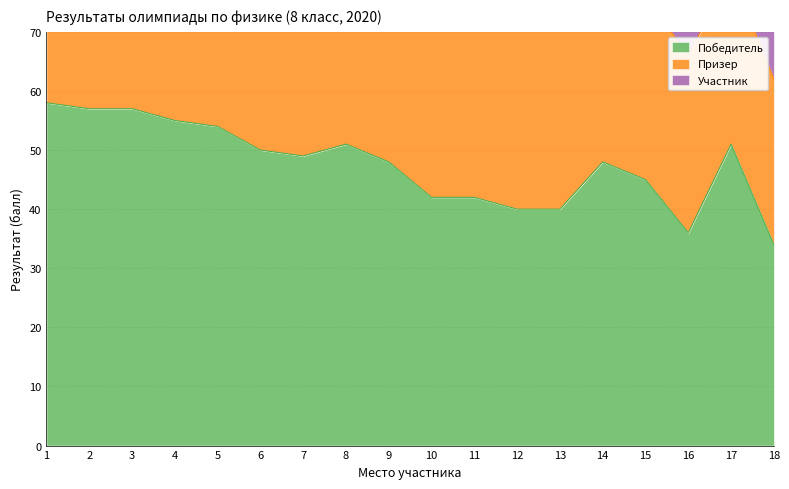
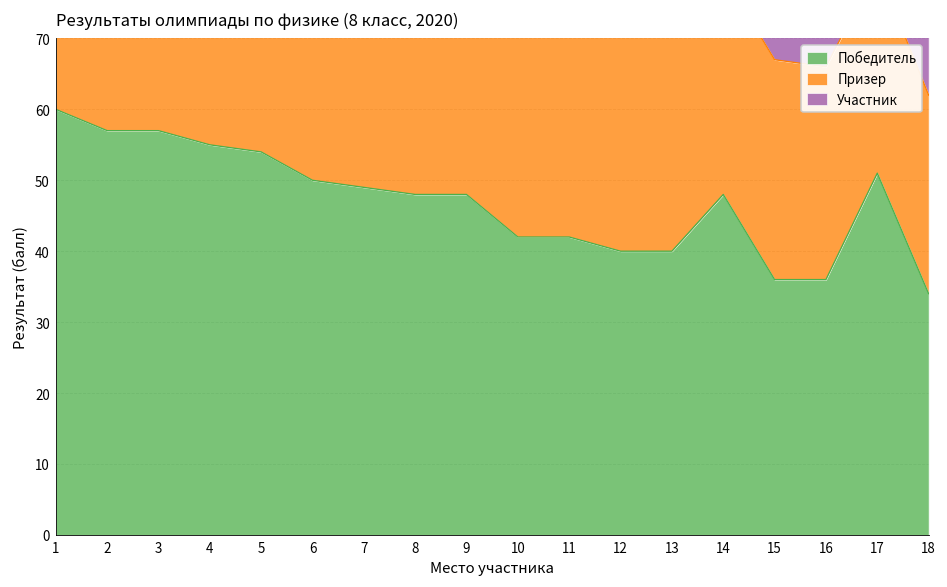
  {
    "Победитель": {
-     "1": 58,
+     "1": 60,
      "2": 57,
      "3": 57,
      "4": 55,
      "5": 54,
      "6": 50,
      "7": 49,
-     "8": 51,
+     "8": 48,
      "9": 48,
      "10": 42,
      "11": 42,
      "12": 40,
      "13": 40,
      "14": 48,
-     "15": 45,
+     "15": 36,
      "16": 36,
      "17": 51,
      "18": 34
    },
    "Призер": {
      "18": 28
    }
  }
